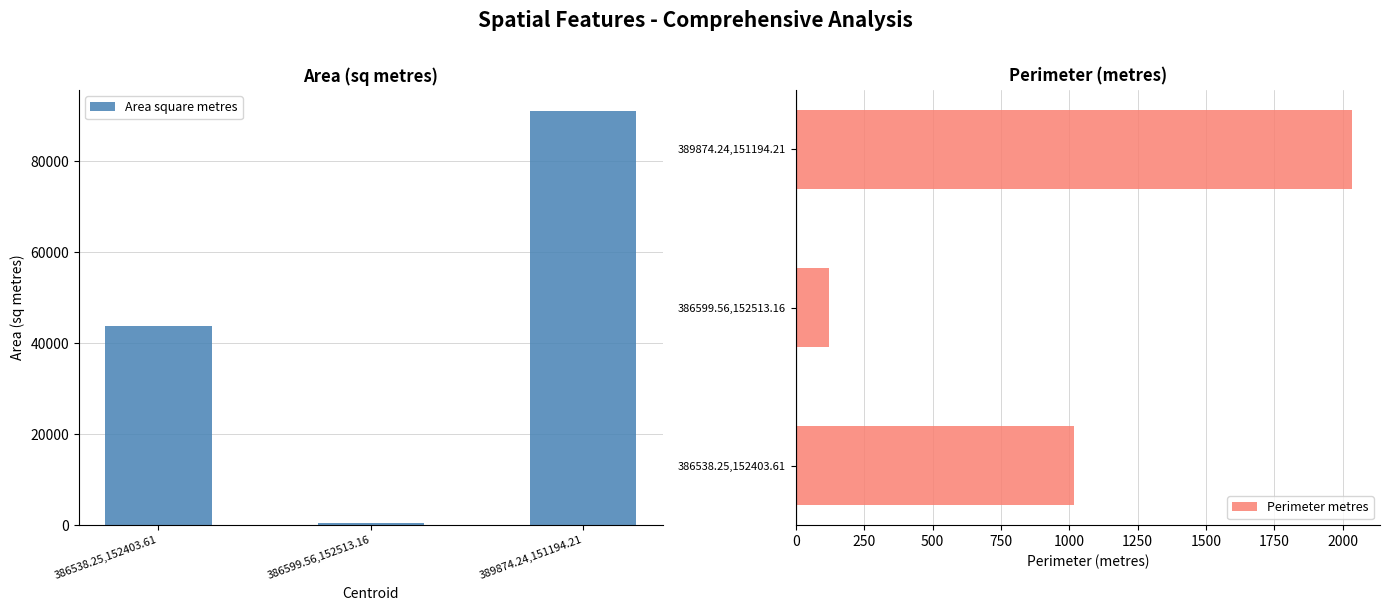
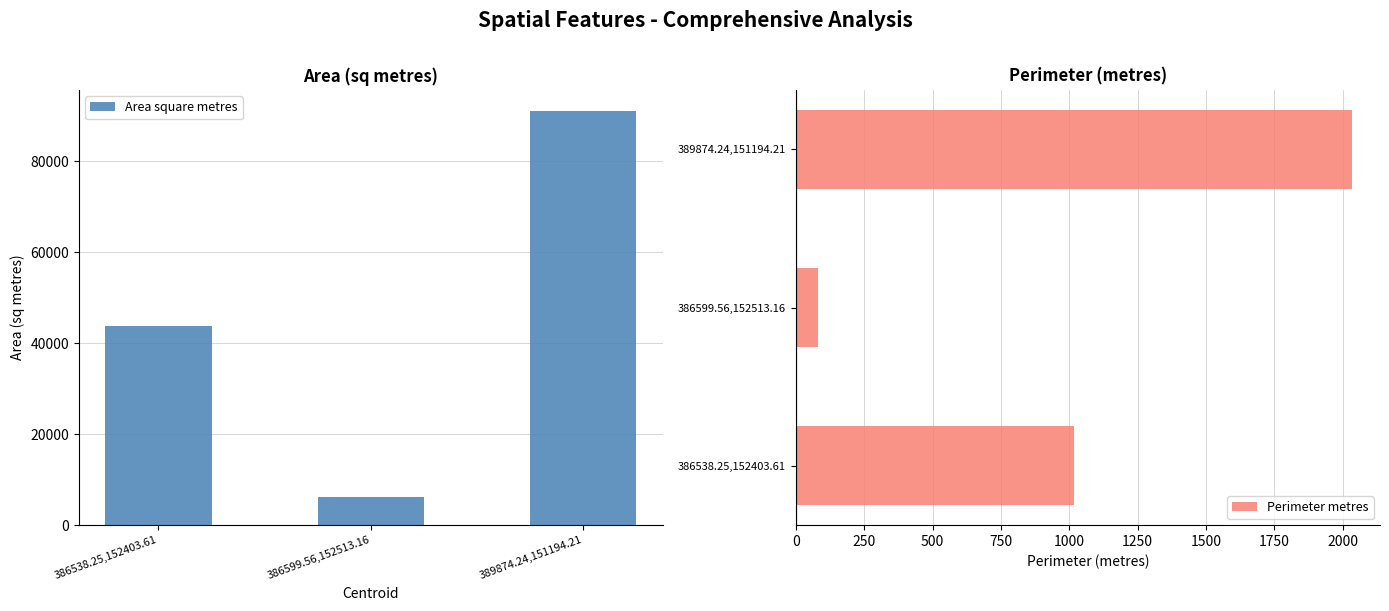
  {
    "Area (sq metres)": {
      "386538.25,152403.61": 44000,
-     "386599.56,152513.16": 0,
+     "386599.56,152513.16": 6000,
      "389874.24,151194.21": 91000
    },
    "Perimeter (metres)": {
      "389874.24,151194.21": 2030,
-     "386599.56,152513.16": 120,
+     "386599.56,152513.16": 80,
      "386538.25,152403.61": 1020
    }
  }
